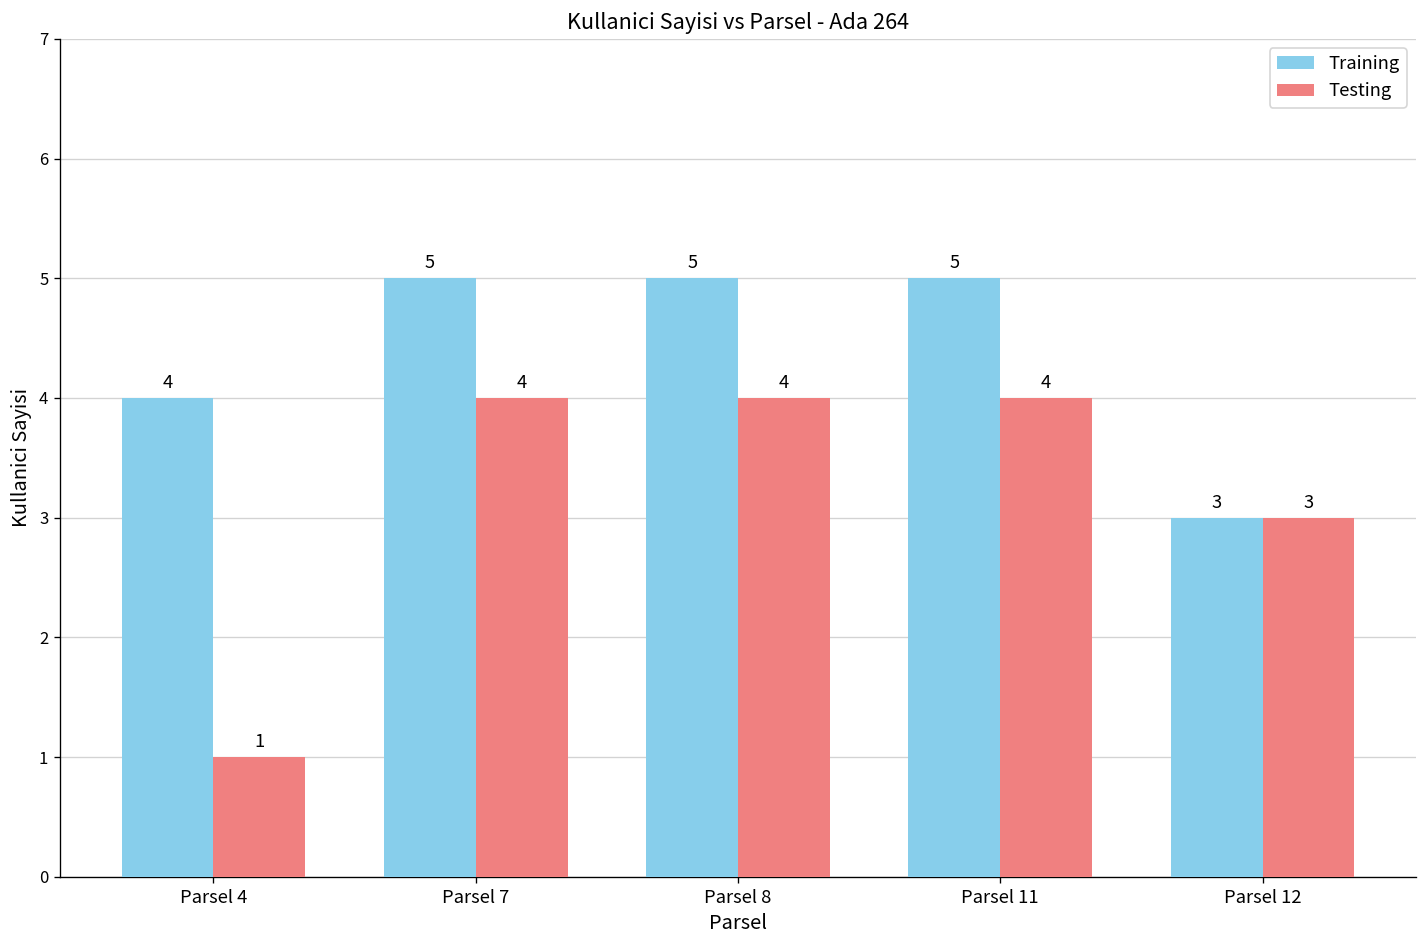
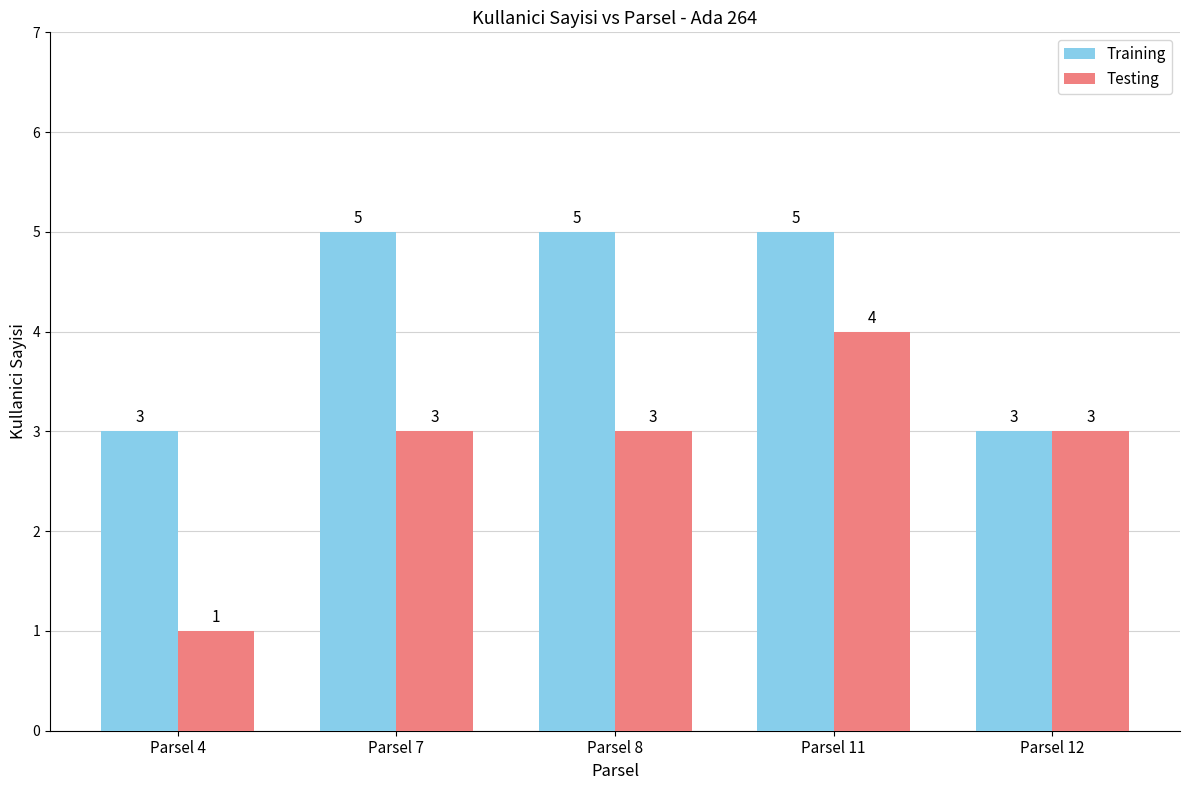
  {
    "Training": {
-     "Parsel 4": 4,
+     "Parsel 4": 3,
      "Parsel 7": 5,
      "Parsel 8": 5,
      "Parsel 11": 5,
      "Parsel 12": 3
    },
    "Testing": {
      "Parsel 4": 1,
-     "Parsel 7": 4,
-     "Parsel 8": 4,
+     "Parsel 7": 3,
+     "Parsel 8": 3,
      "Parsel 11": 4,
      "Parsel 12": 3
    }
  }
